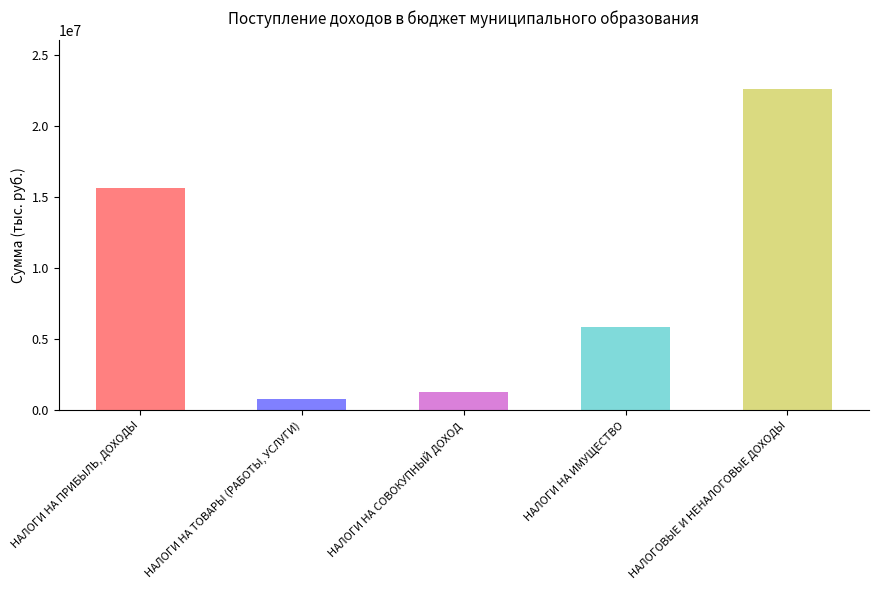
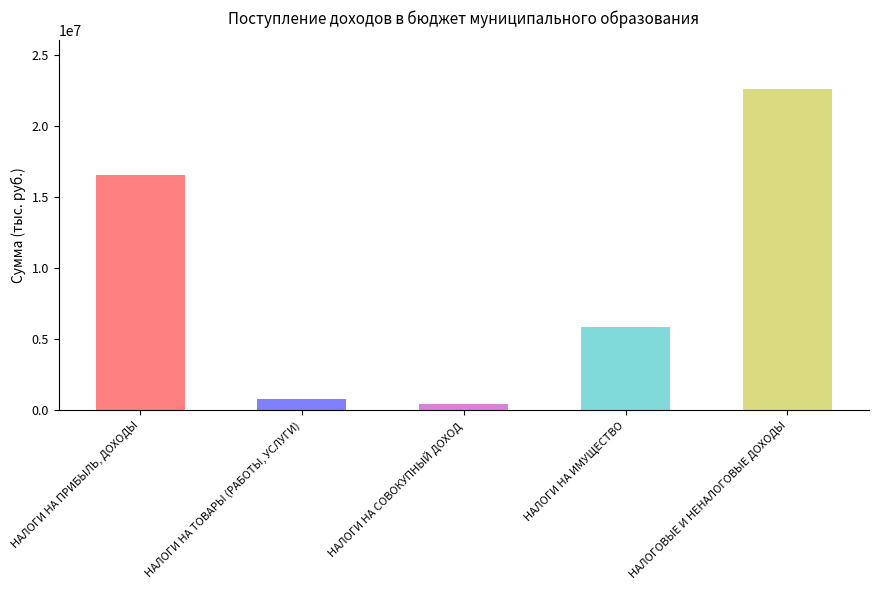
  {
-   "НАЛОГИ НА ПРИБЫЛЬ, ДОХОДЫ": 15700000,
+   "НАЛОГИ НА ПРИБЫЛЬ, ДОХОДЫ": 16500000,
    "НАЛОГИ НА ТОВАРЫ (РАБОТЫ, УСЛУГИ)": 800000,
-   "НАЛОГИ НА СОВОКУПНЫЙ ДОХОД": 1300000,
+   "НАЛОГИ НА СОВОКУПНЫЙ ДОХОД": 400000,
    "НАЛОГИ НА ИМУЩЕСТВО": 5900000,
    "НАЛОГОВЫЕ И НЕНАЛОГОВЫЕ ДОХОДЫ": 22600000
  }
